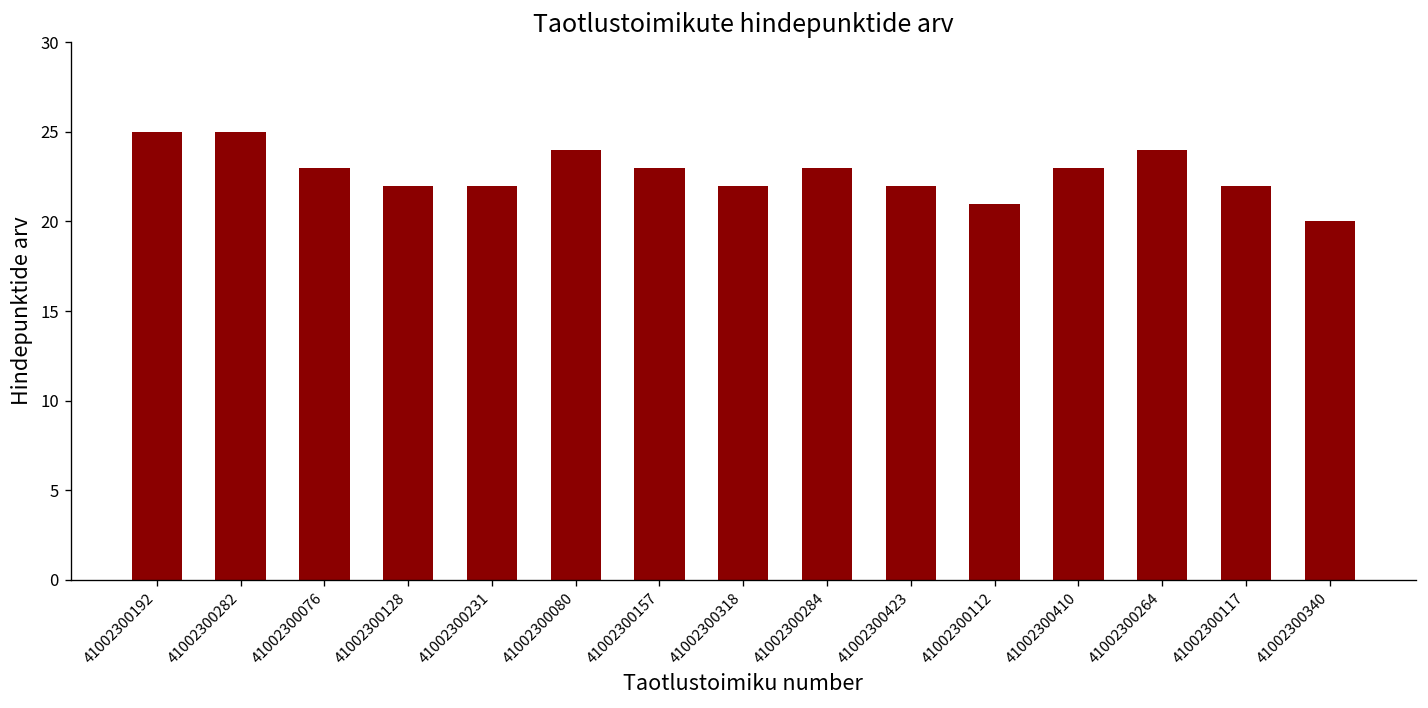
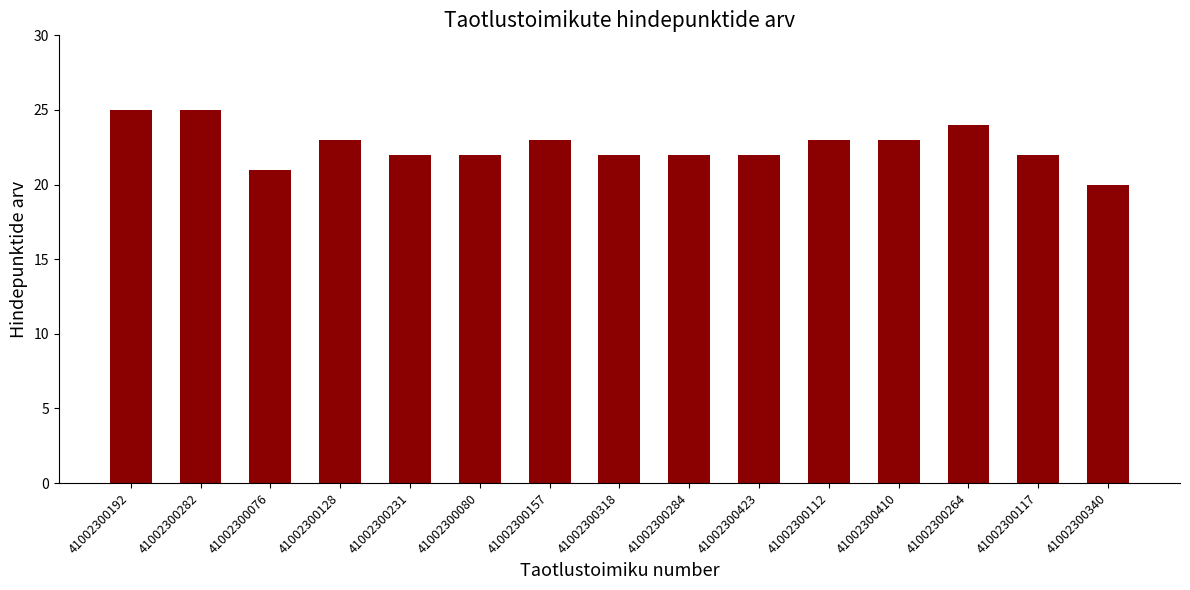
  {
    "41002300192": 25,
    "41002300282": 25,
-   "41002300076": 23,
-   "41002300128": 22,
+   "41002300076": 21,
+   "41002300128": 23,
    "41002300231": 22,
-   "41002300080": 24,
+   "41002300080": 22,
    "41002300157": 23,
    "41002300318": 22,
-   "41002300284": 23,
+   "41002300284": 22,
    "41002300423": 22,
-   "41002300112": 21,
+   "41002300112": 23,
    "41002300410": 23,
    "41002300264": 24,
    "41002300117": 22,
    "41002300340": 20
  }
